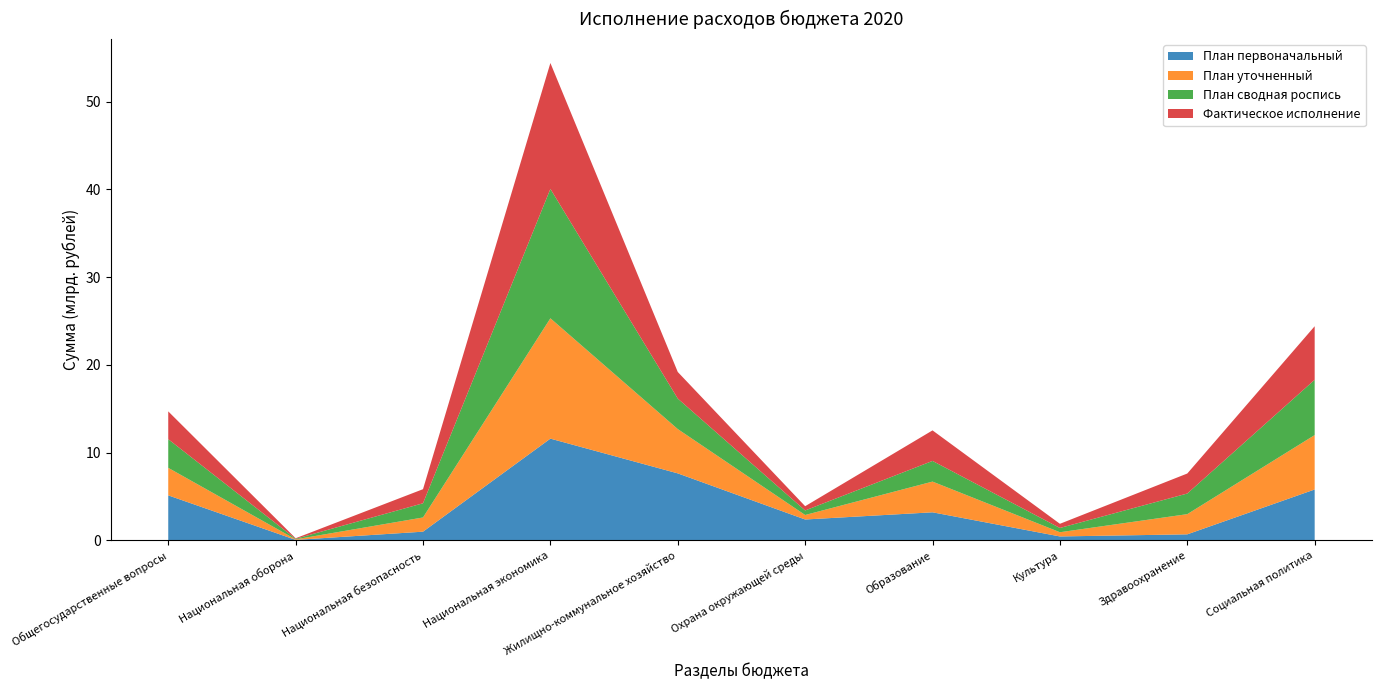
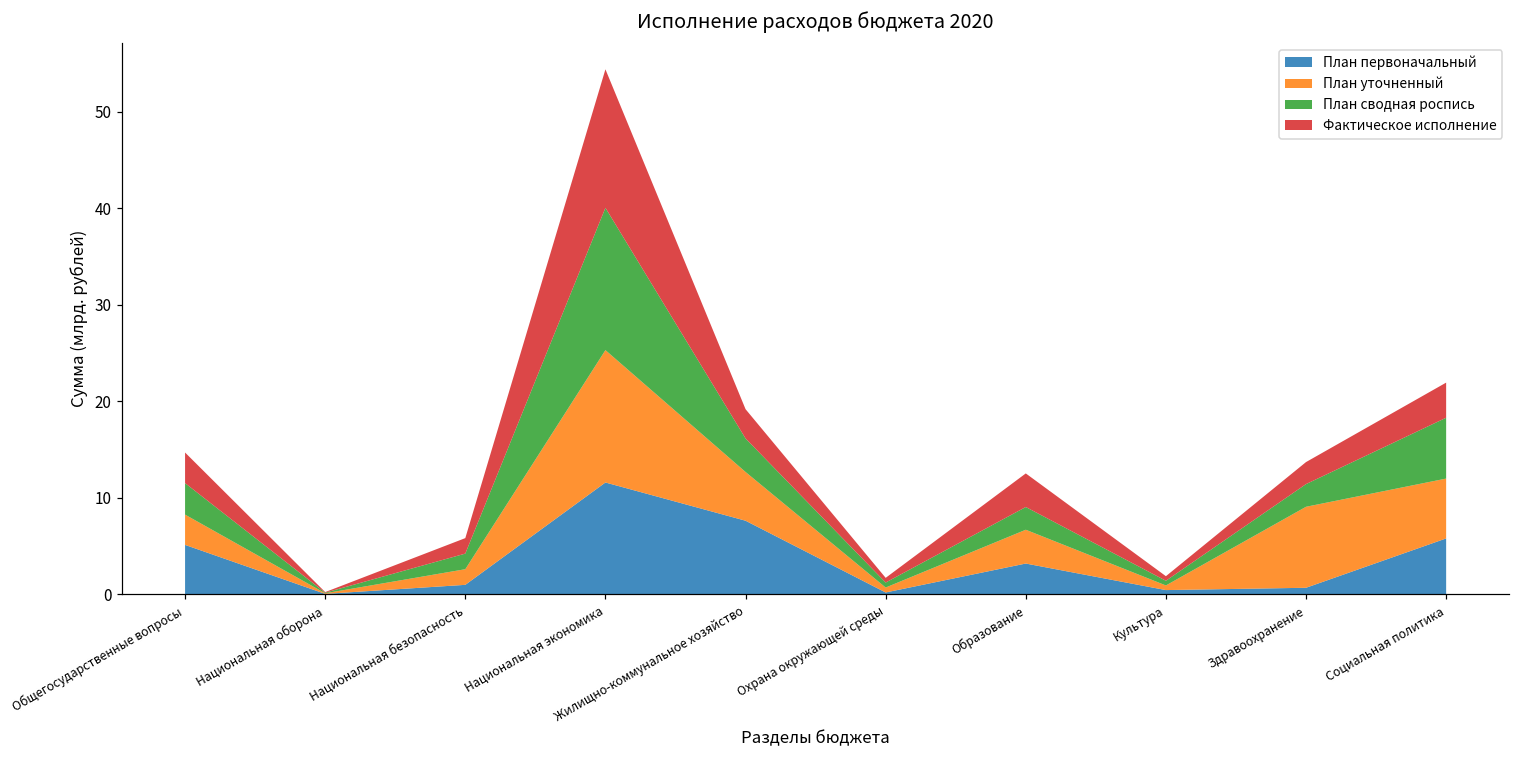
  {
    "План первоначальный": {
      "Общегосударственные вопросы": 5,
      "Национальная безопасность": 1,
      "Национальная экономика": 12,
      "Жилищно-коммунальное хозяйство": 8,
-     "Охрана окружающей среды": 2,
+     "Охрана окружающей среды": 0,
      "Образование": 3,
      "Культура": 0,
      "Здравоохранение": 1,
      "Социальная политика": 6
    },
    "План уточненный": {
      "Общегосударственные вопросы": 3,
      "Национальная безопасность": 2,
      "Национальная экономика": 14,
      "Жилищно-коммунальное хозяйство": 5,
      "Охрана окружающей среды": 1,
      "Образование": 4,
      "Культура": 0,
-     "Здравоохранение": 2,
+     "Здравоохранение": 8,
      "Социальная политика": 6
    },
    "План сводная роспись": {
      "Общегосударственные вопросы": 3,
      "Национальная безопасность": 2,
      "Национальная экономика": 15,
      "Жилищно-коммунальное хозяйство": 3,
      "Охрана окружающей среды": 1,
      "Образование": 2,
      "Культура": 0,
      "Здравоохранение": 2,
      "Социальная политика": 6
    },
    "Фактическое исполнение": {
      "Общегосударственные вопросы": 3,
      "Национальная безопасность": 2,
      "Национальная экономика": 14,
      "Жилищно-коммунальное хозяйство": 3,
      "Охрана окружающей среды": 0,
      "Образование": 3,
      "Культура": 0,
      "Здравоохранение": 2,
-     "Социальная политика": 6
+     "Социальная политика": 4
    }
  }
